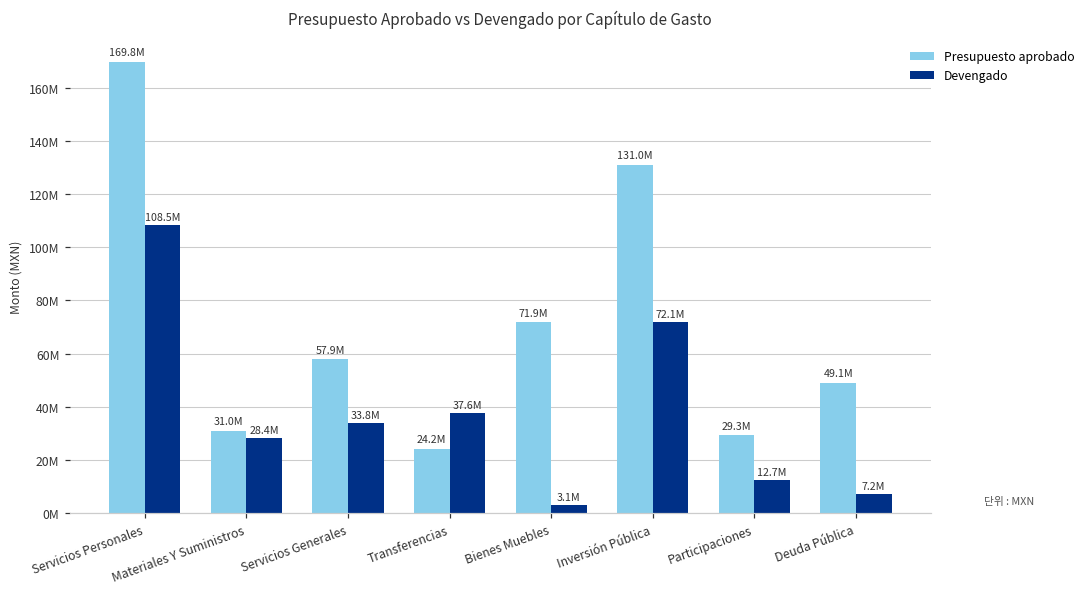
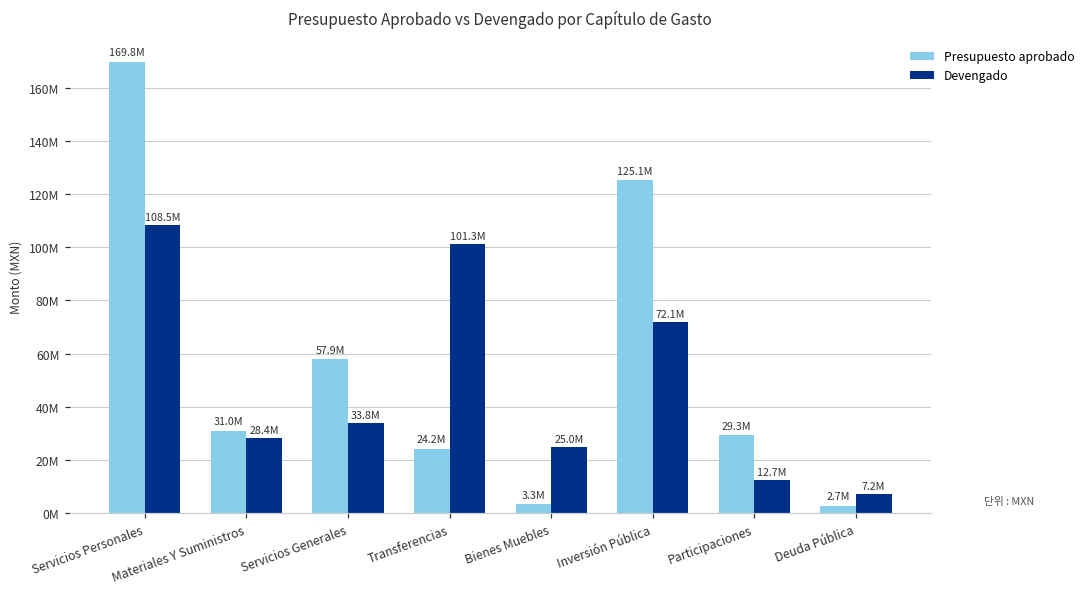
  {
    "Presupuesto aprobado": {
      "Servicios Personales": "169.8M",
      "Materiales Y Suministros": "31.0M",
      "Servicios Generales": "57.9M",
      "Transferencias": "24.2M",
-     "Bienes Muebles": "71.9M",
-     "Inversión Pública": "131.0M",
+     "Bienes Muebles": "3.3M",
+     "Inversión Pública": "125.1M",
      "Participaciones": "29.3M",
-     "Deuda Pública": "49.1M"
+     "Deuda Pública": "2.7M"
    },
    "Devengado": {
      "Servicios Personales": "108.5M",
      "Materiales Y Suministros": "28.4M",
      "Servicios Generales": "33.8M",
-     "Transferencias": "37.6M",
-     "Bienes Muebles": "3.1M",
+     "Transferencias": "101.3M",
+     "Bienes Muebles": "25.0M",
      "Inversión Pública": "72.1M",
      "Participaciones": "12.7M",
      "Deuda Pública": "7.2M"
    }
  }
